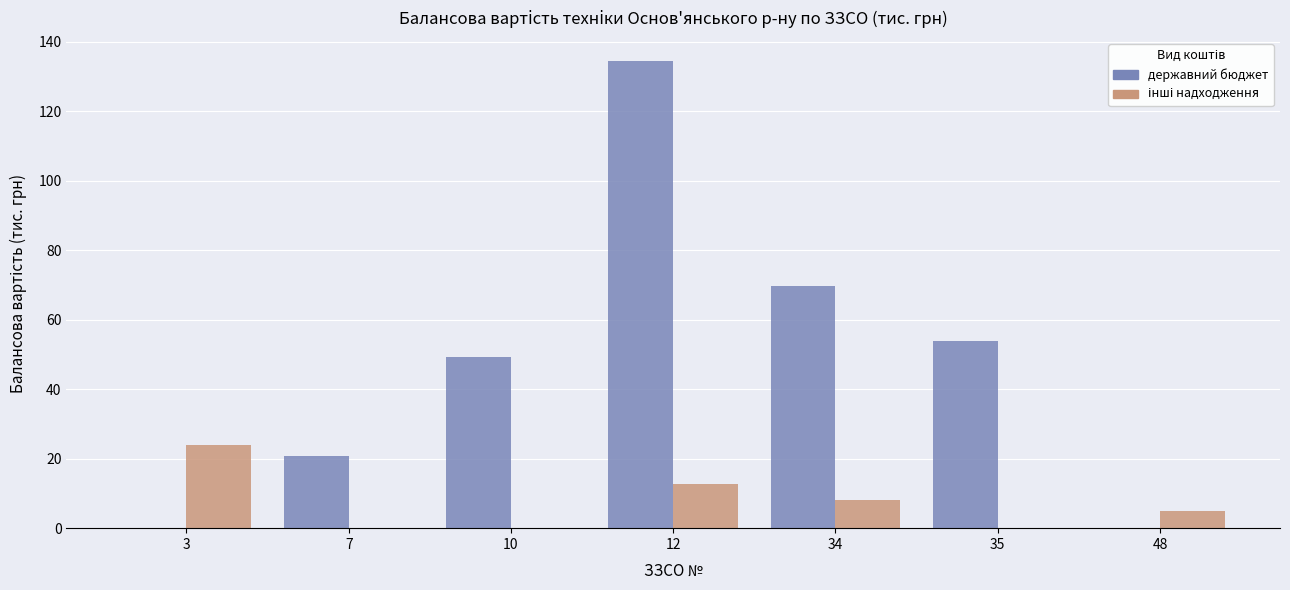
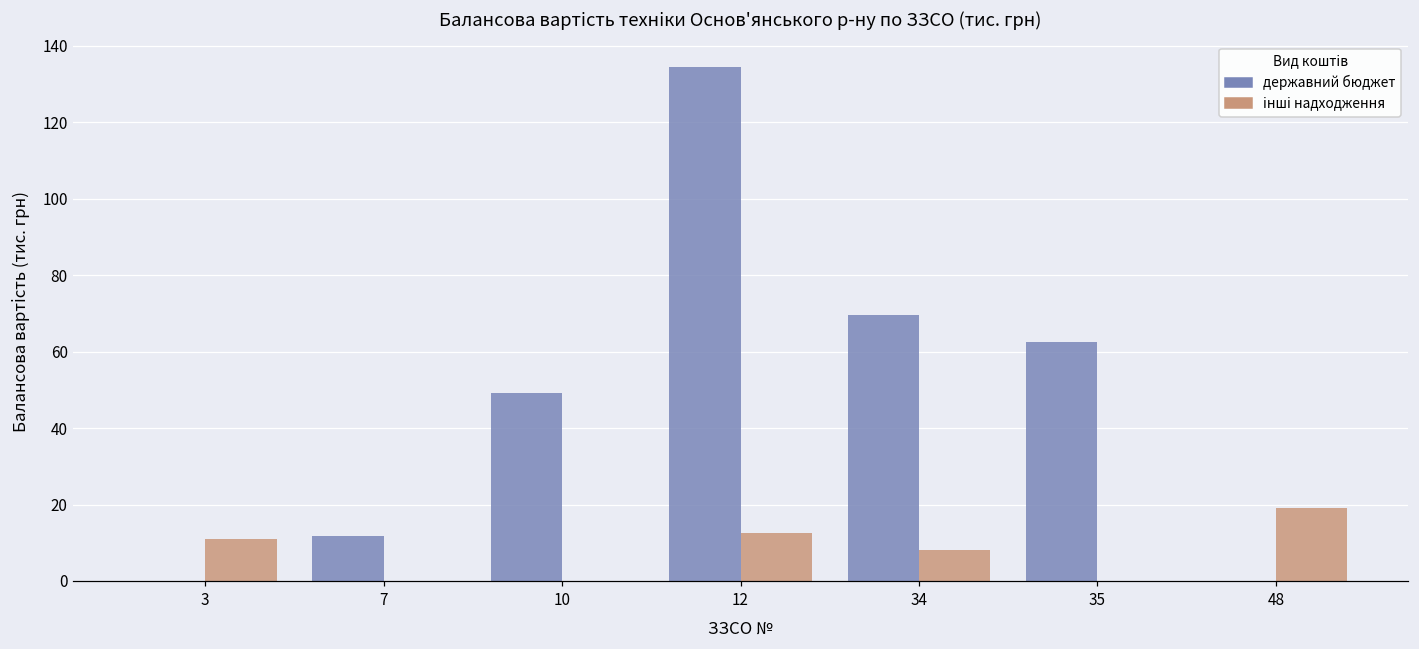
  {
    "державний бюджет": {
      "3": 0,
-     "7": 21,
+     "7": 12,
      "10": 49,
      "12": 134,
      "34": 70,
-     "35": 54,
+     "35": 62,
      "48": 0
    },
    "інші надходження": {
-     "3": 24,
+     "3": 11,
      "7": 0,
      "10": 0,
      "12": 13,
      "34": 8,
      "35": 0,
-     "48": 5
+     "48": 19
    }
  }
